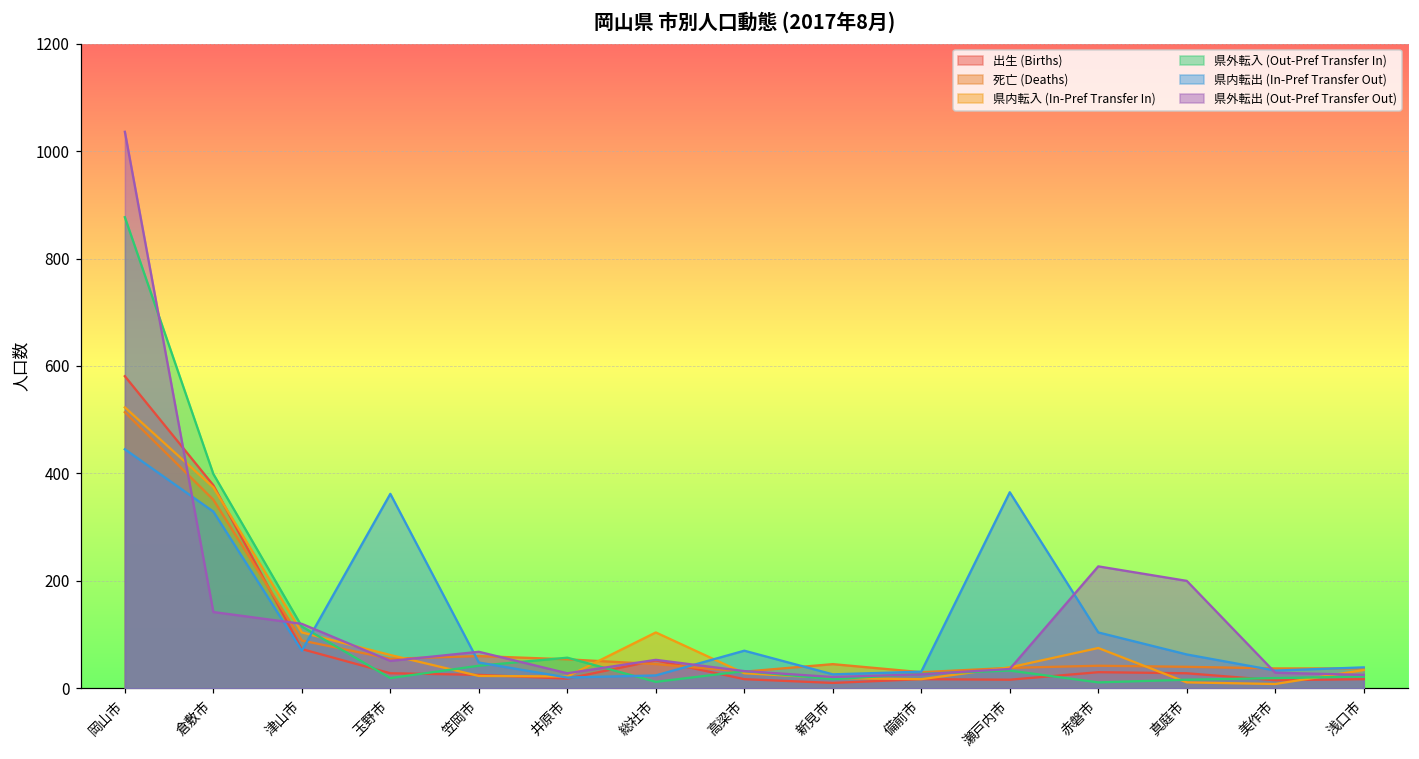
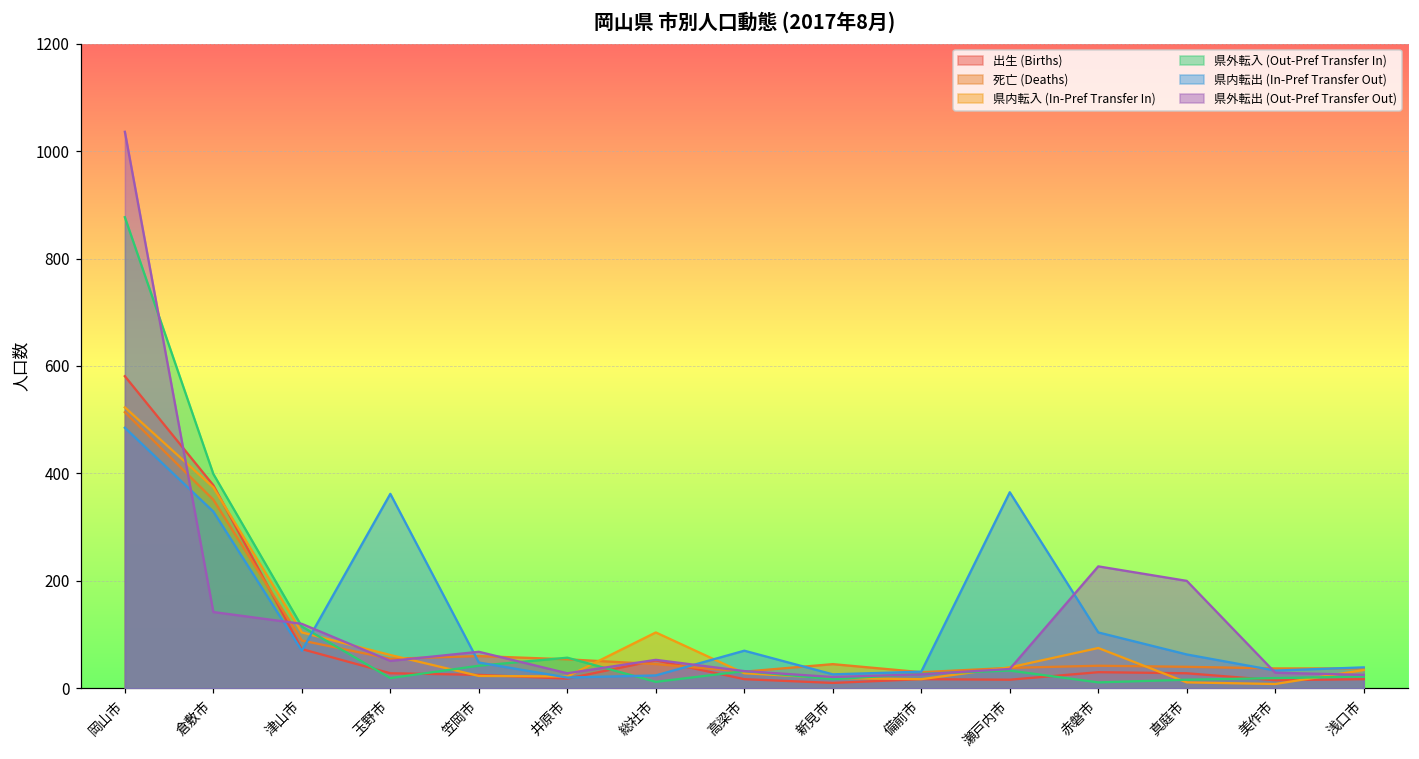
  {
    "県外転入 (Out-Pref Transfer In)": {
      "岡山市": 880,
      "倉敷市": 400,
      "玉野市": 20,
      "笠岡市": 40,
      "総社市": 10,
      "赤磐市": 10
    },
    "県内転出 (In-Pref Transfer Out)": {
-     "岡山市": 450,
+     "岡山市": 490,
      "倉敷市": 330,
      "玉野市": 360,
      "笠岡市": 50,
      "総社市": 20,
      "高梁市": 70,
      "瀬戸内市": 370,
      "赤磐市": 100,
      "真庭市": 60
    },
    "県外転出 (Out-Pref Transfer Out)": {
      "岡山市": 1040,
      "倉敷市": 140,
      "笠岡市": 70,
      "井原市": 30,
      "赤磐市": 230,
      "真庭市": 200
    }
  }
